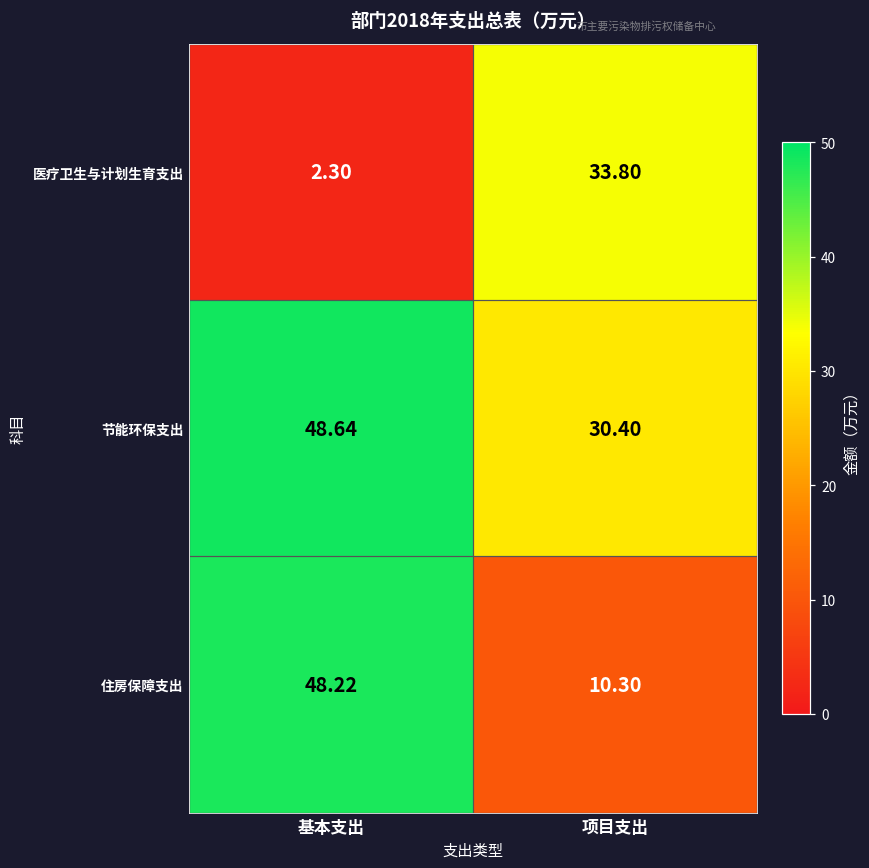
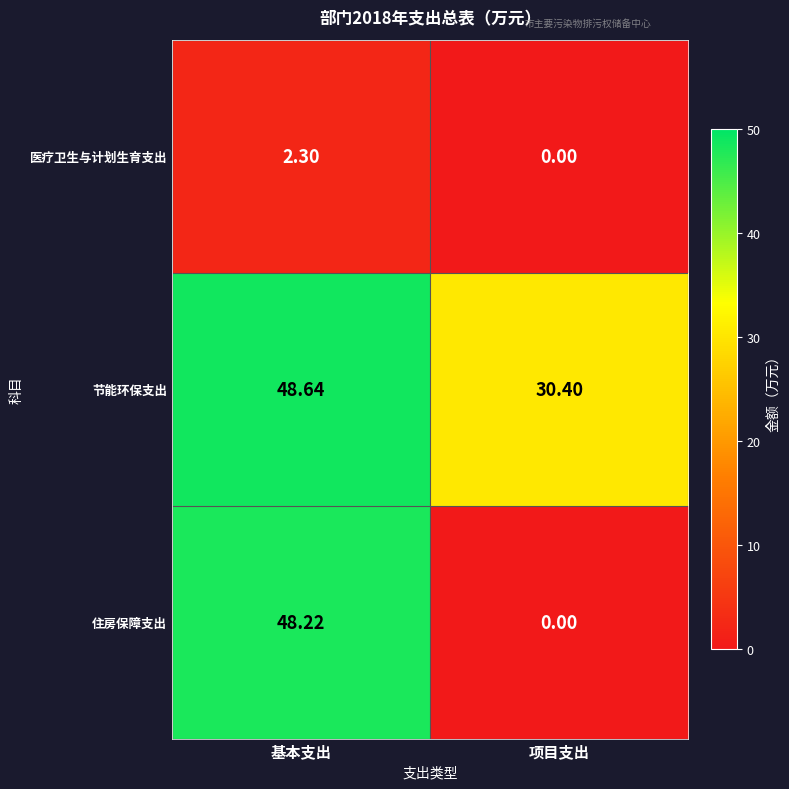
  {
    "医疗卫生与计划生育支出": {
      "基本支出": 2.30,
-     "项目支出": 33.80
+     "项目支出": 0.00
    },
    "节能环保支出": {
      "基本支出": 48.64,
      "项目支出": 30.40
    },
    "住房保障支出": {
      "基本支出": 48.22,
-     "项目支出": 10.30
+     "项目支出": 0.00
    }
  }
